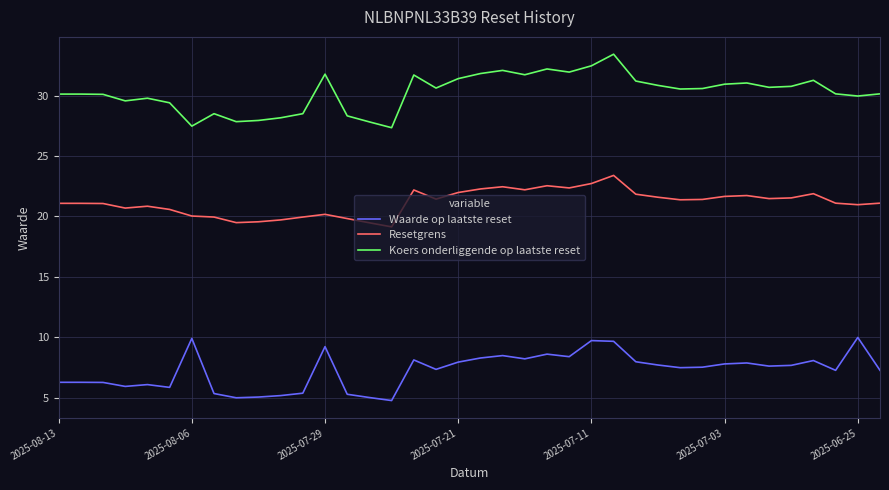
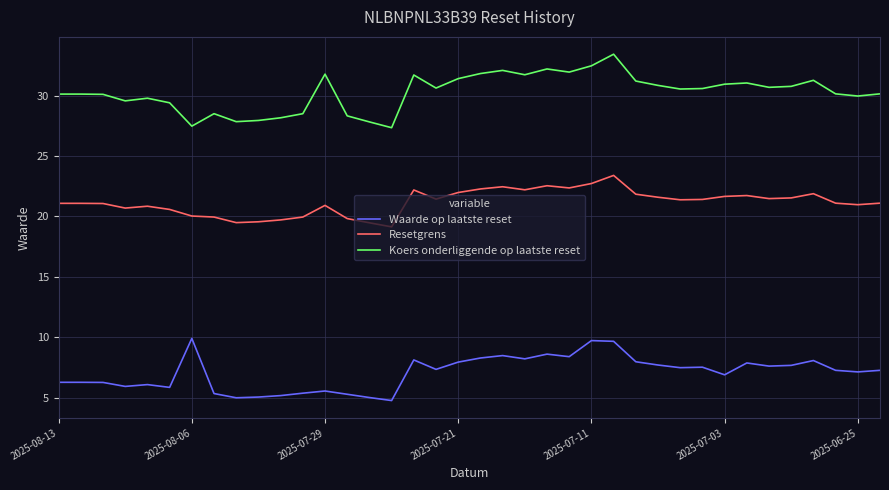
  {
    "Waarde op laatste reset": {
      "2025-08-06": 9.9,
-     "2025-07-29": 9.2,
+     "2025-07-29": 5.6,
      "2025-07-21": 8.0,
      "2025-07-11": 9.7,
-     "2025-07-03": 7.8,
-     "2025-06-25": 10.0
+     "2025-07-03": 6.9,
+     "2025-06-25": 7.1
    },
    "Resetgrens": {
      "2025-08-06": 20.0,
-     "2025-07-29": 20.2,
+     "2025-07-29": 20.9,
      "2025-07-21": 22.0,
      "2025-07-11": 22.7,
      "2025-07-03": 21.7,
      "2025-06-25": 21.0
    },
    "Koers onderliggende op laatste reset": {
      "2025-08-06": 27.5,
      "2025-07-29": 31.8,
      "2025-07-21": 31.4,
      "2025-07-11": 32.5,
      "2025-07-03": 30.9,
      "2025-06-25": 30.0
    }
  }
